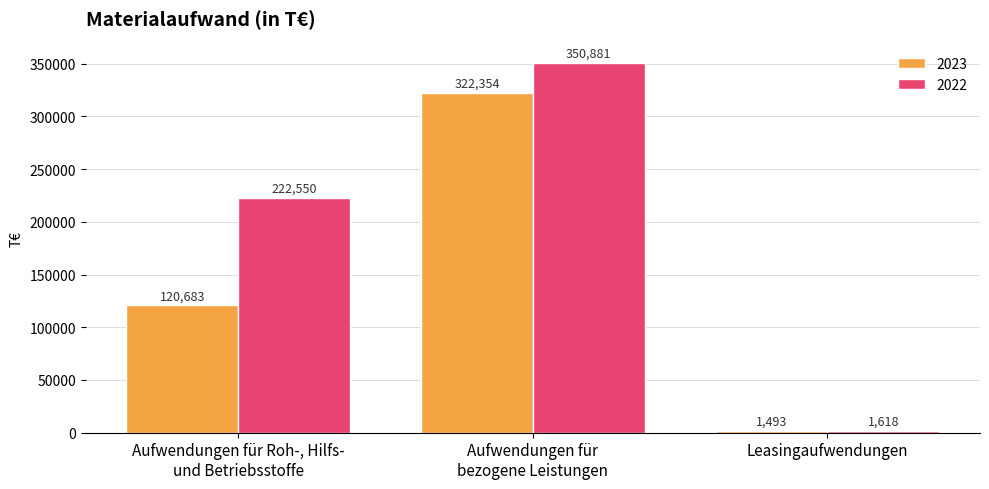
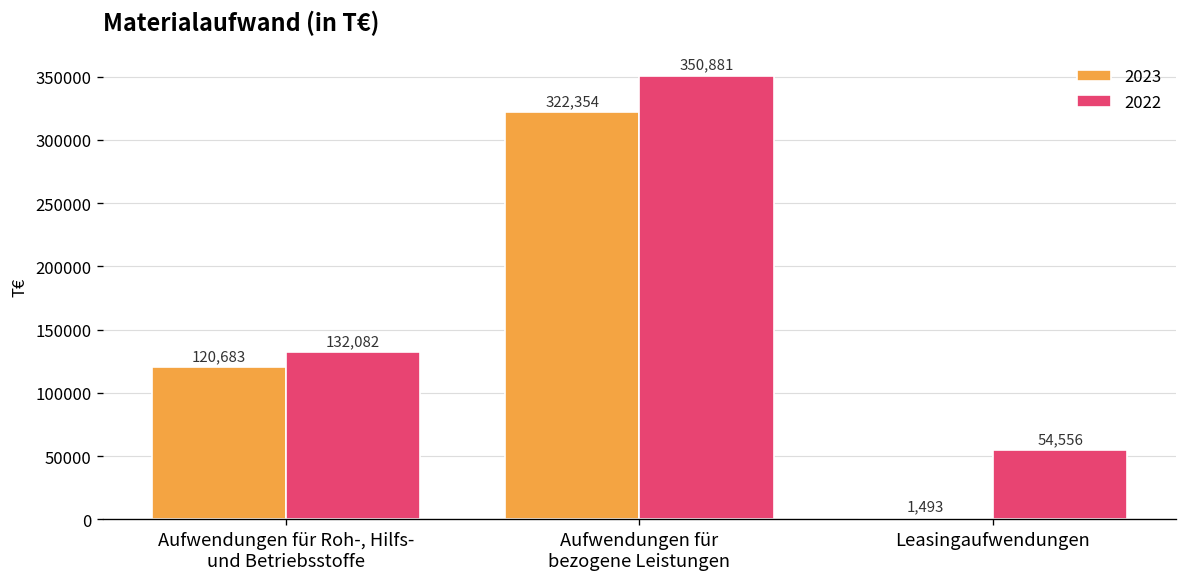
  {
    "2023": {
      "Aufwendungen für Roh-, Hilfs- und Betriebsstoffe": "120,683",
      "Aufwendungen für bezogene Leistungen": "322,354",
      "Leasingaufwendungen": "1,493"
    },
    "2022": {
-     "Aufwendungen für Roh-, Hilfs- und Betriebsstoffe": "222,550",
+     "Aufwendungen für Roh-, Hilfs- und Betriebsstoffe": "132,082",
      "Aufwendungen für bezogene Leistungen": "350,881",
-     "Leasingaufwendungen": "1,618"
+     "Leasingaufwendungen": "54,556"
    }
  }
